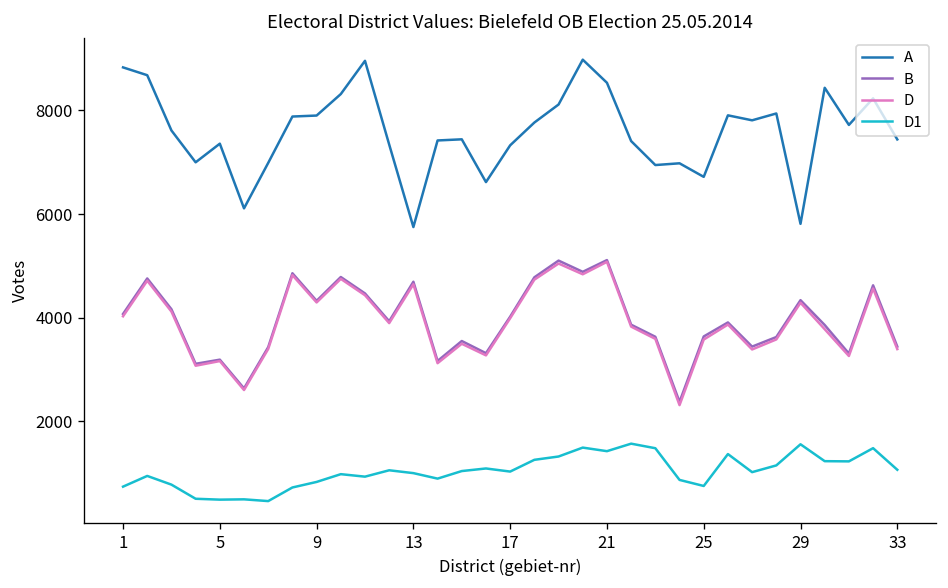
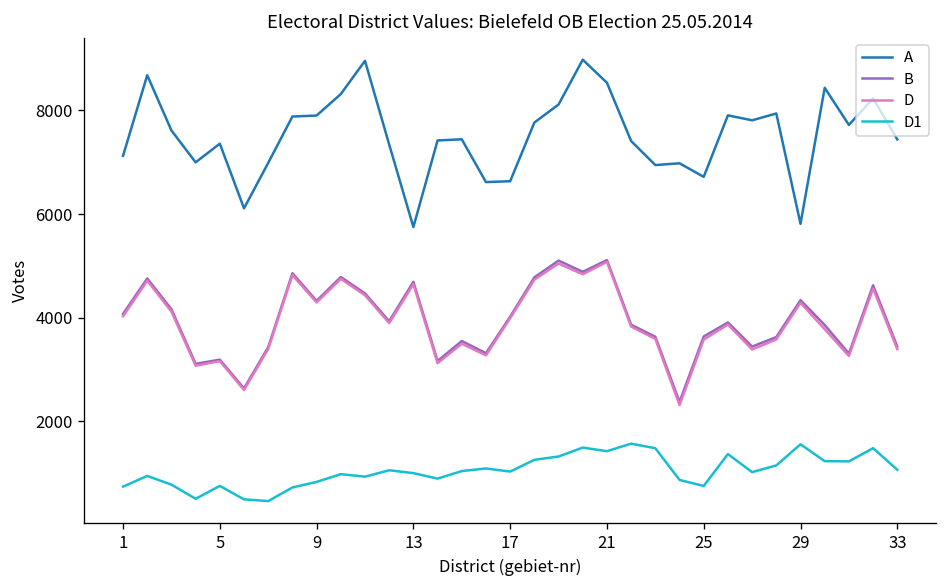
  {
    "A": {
-     "1": 8800,
+     "1": 7100,
      "5": 7400,
      "9": 7900,
      "13": 5700,
-     "17": 7300,
+     "17": 6600,
      "21": 8500,
      "25": 6700,
      "29": 5800
    },
    "B": {
      "25": 3600
    },
    "D": {
      "25": 3600
    },
    "D1": {
      "1": 700,
-     "5": 500,
+     "5": 800,
      "9": 800,
      "13": 1000,
      "17": 1000,
      "21": 1400,
      "25": 700,
      "29": 1600,
      "33": 1100
    }
  }
